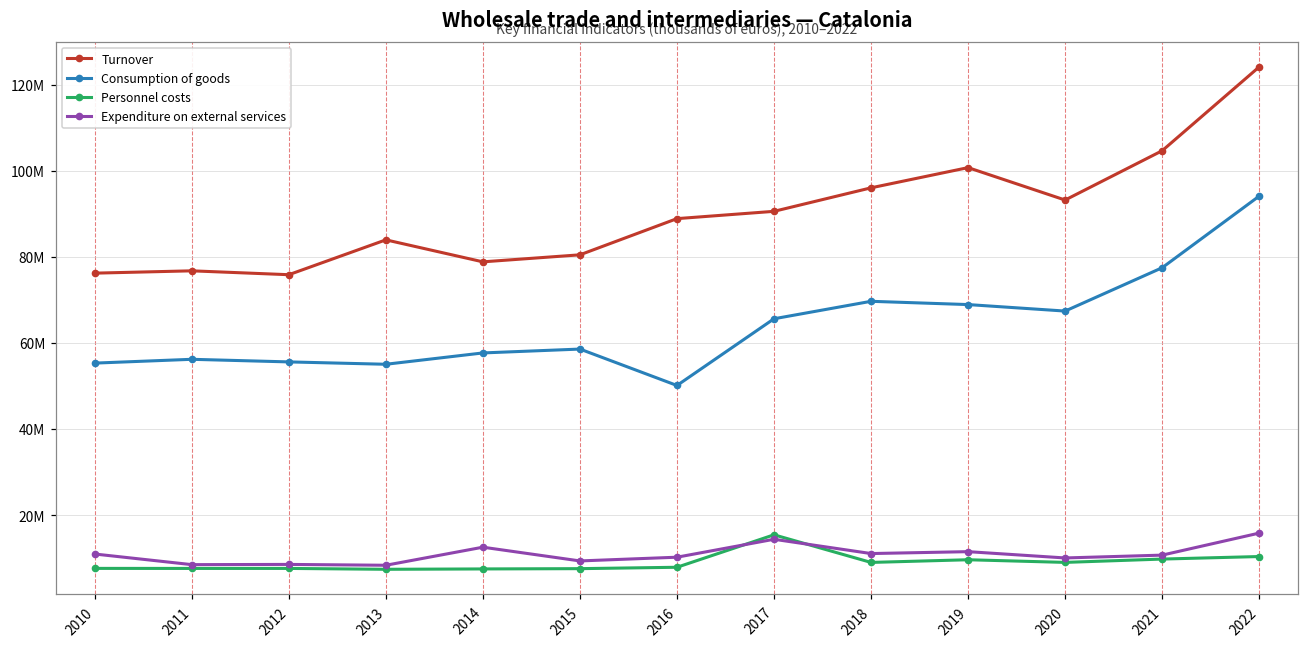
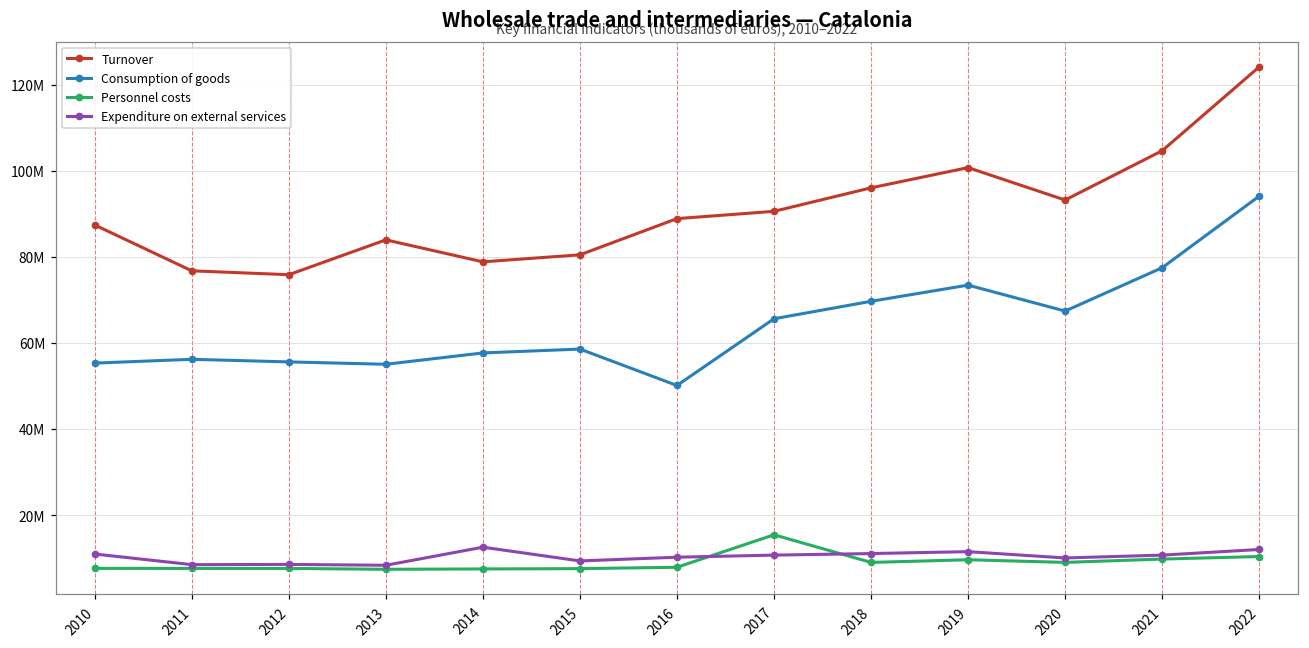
  {
    "Turnover": {
-     "2010": 76000000,
+     "2010": 87000000,
      "2011": 77000000,
      "2012": 76000000,
      "2013": 84000000,
      "2014": 79000000,
      "2015": 80000000,
      "2016": 89000000,
      "2017": 91000000,
      "2018": 96000000,
      "2019": 101000000,
      "2020": 93000000,
      "2021": 105000000,
      "2022": 124000000
    },
    "Consumption of goods": {
      "2010": 55000000,
      "2011": 56000000,
      "2012": 56000000,
      "2013": 55000000,
      "2014": 58000000,
      "2015": 59000000,
      "2016": 50000000,
      "2017": 66000000,
      "2018": 70000000,
-     "2019": 69000000,
+     "2019": 73000000,
      "2020": 67000000,
      "2021": 77000000,
      "2022": 94000000
    },
    "Personnel costs": {
      "2010": 8000000,
      "2011": 8000000,
      "2012": 8000000,
      "2013": 7000000,
      "2014": 7000000,
      "2015": 8000000,
      "2016": 8000000,
      "2017": 15000000,
      "2018": 9000000,
      "2019": 10000000,
      "2020": 9000000,
      "2021": 10000000,
      "2022": 10000000
    },
    "Expenditure on external services": {
      "2010": 11000000,
      "2011": 8000000,
      "2012": 9000000,
      "2013": 8000000,
      "2014": 13000000,
      "2015": 9000000,
      "2016": 10000000,
-     "2017": 14000000,
+     "2017": 11000000,
      "2018": 11000000,
      "2019": 11000000,
      "2020": 10000000,
      "2021": 11000000,
-     "2022": 16000000
+     "2022": 12000000
    }
  }
